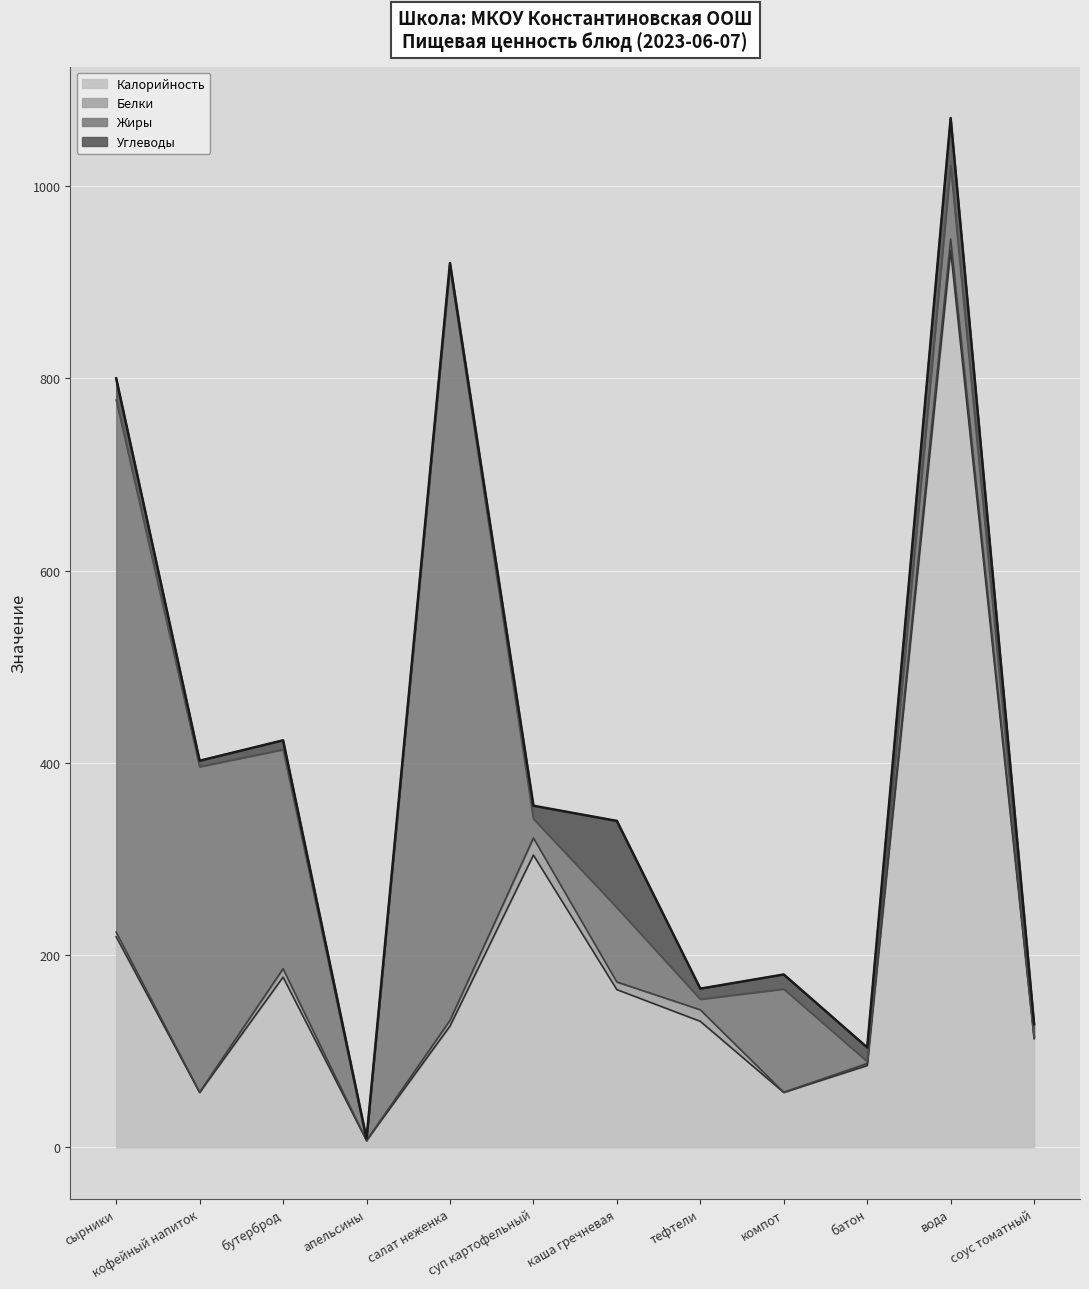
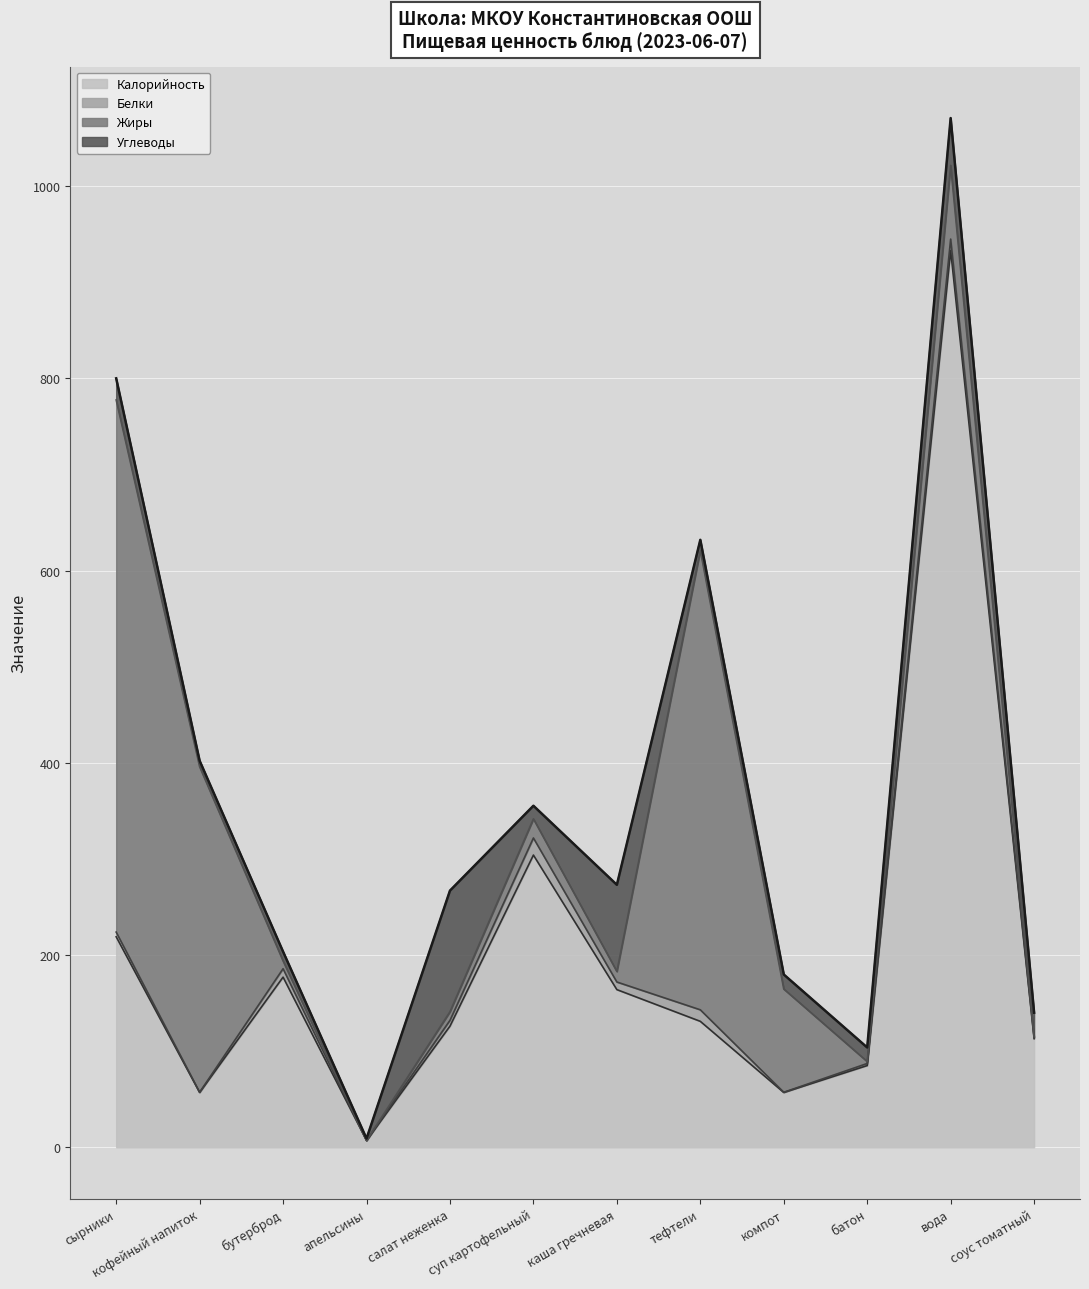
  {
    "Жиры": {
      "сырники": 550,
      "кофейный напиток": 340,
-     "бутерброд": 230,
-     "салат неженка": 780,
+     "бутерброд": 10,
+     "салат неженка": 10,
      "суп картофельный": 20,
-     "каша гречневая": 80,
-     "тефтели": 10,
+     "каша гречневая": 10,
+     "тефтели": 480,
      "компот": 110,
      "вода": 80
    },
    "Углеводы": {
      "сырники": 20,
      "кофейный напиток": 10,
      "бутерброд": 10,
-     "салат неженка": 10,
+     "салат неженка": 130,
      "суп картофельный": 10,
      "каша гречневая": 90,
      "тефтели": 10,
      "компот": 20,
      "батон": 10,
      "вода": 50,
-     "соус томатный": 10
+     "соус томатный": 30
    }
  }
